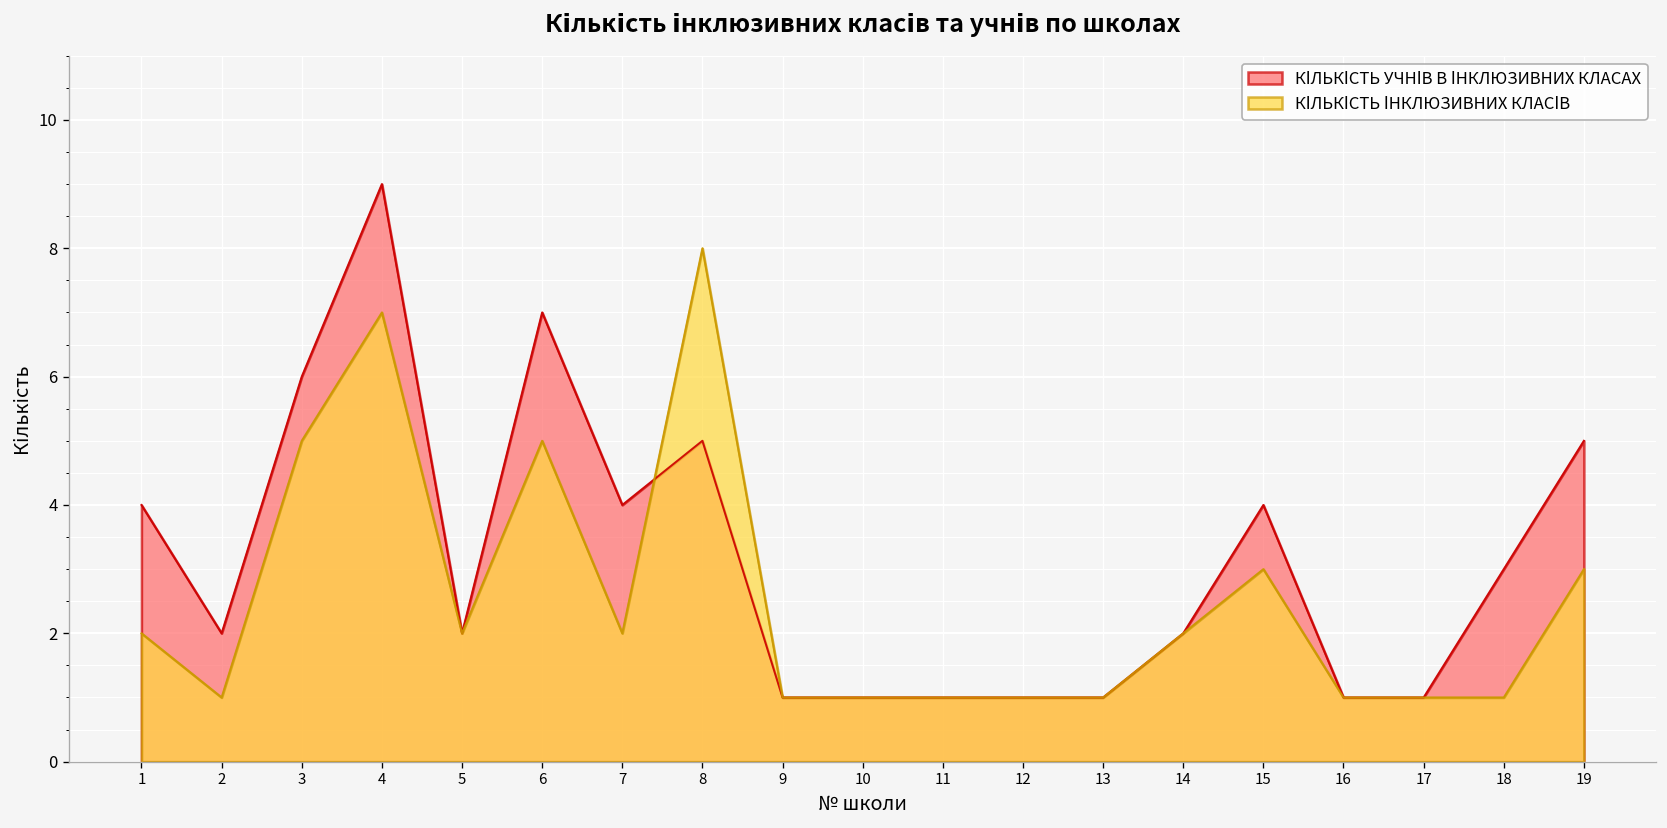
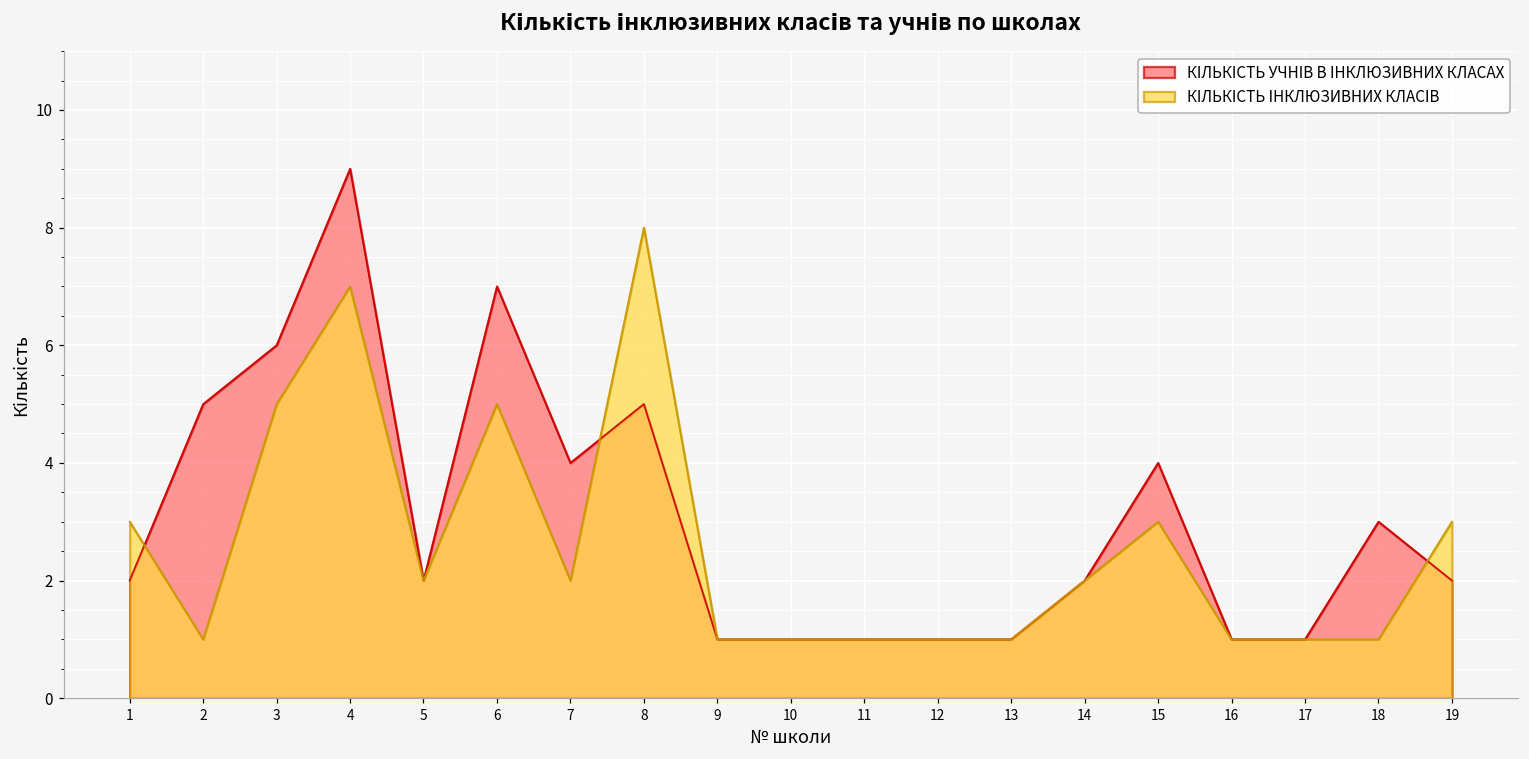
  {
    "КІЛЬКІСТЬ УЧНІВ В ІНКЛЮЗИВНИХ КЛАСАХ": {
-     "1": 4,
-     "2": 2,
+     "1": 2,
+     "2": 5,
      "3": 6,
      "4": 9,
      "6": 7,
      "7": 4,
      "8": 5,
      "15": 4,
      "18": 3,
-     "19": 5
+     "19": 2
    },
    "КІЛЬКІСТЬ ІНКЛЮЗИВНИХ КЛАСІВ": {
-     "1": 2,
+     "1": 3,
      "2": 1,
      "3": 5,
      "4": 7,
      "6": 5,
      "7": 2,
      "8": 8,
      "15": 3,
      "18": 1,
      "19": 3
    }
  }
